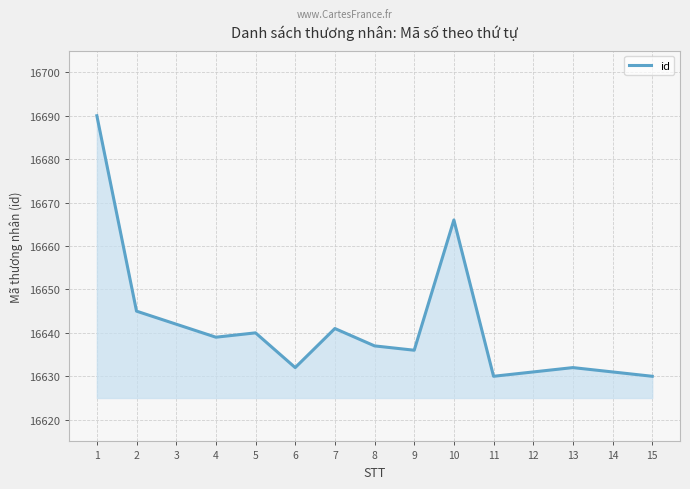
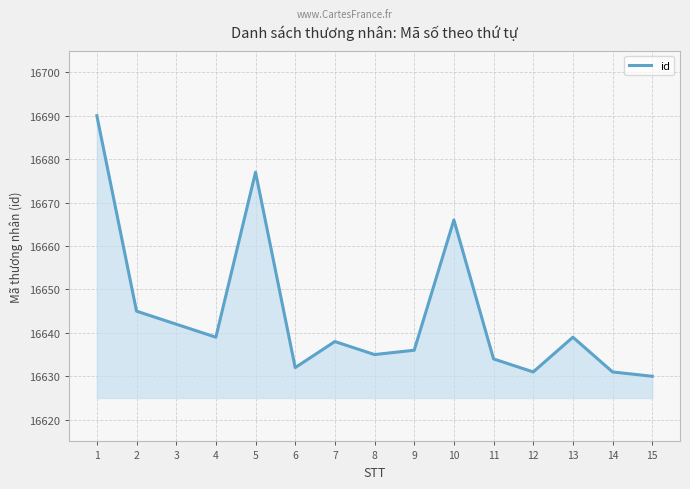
  {
    "1": 16690,
    "2": 16645,
    "3": 16642,
    "4": 16639,
-   "5": 16640,
+   "5": 16677,
    "6": 16632,
-   "7": 16641,
-   "8": 16637,
+   "7": 16638,
+   "8": 16635,
    "9": 16636,
    "10": 16666,
-   "11": 16630,
+   "11": 16634,
    "12": 16631,
-   "13": 16632,
+   "13": 16639,
    "14": 16631,
    "15": 16630
  }
